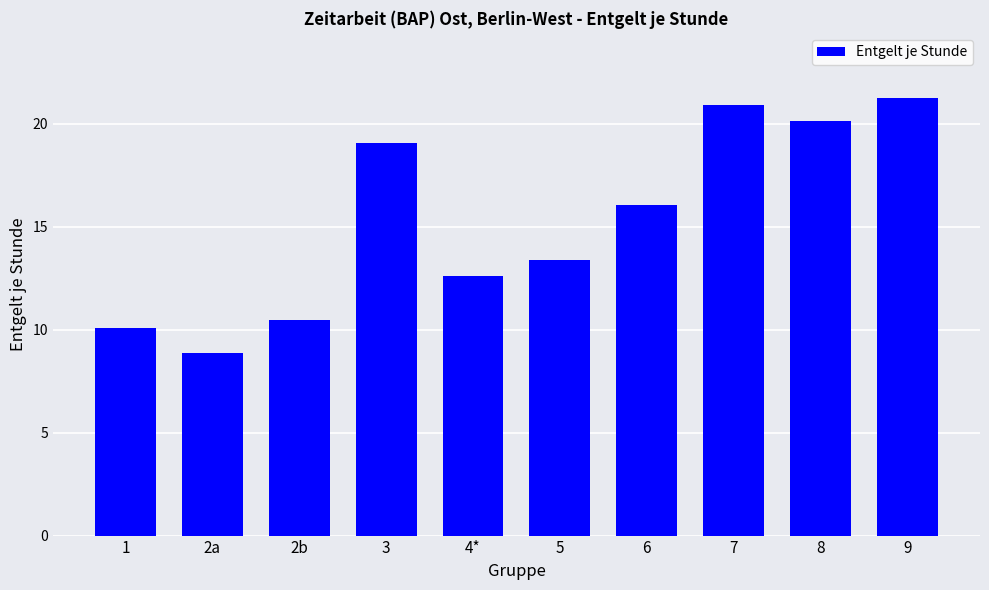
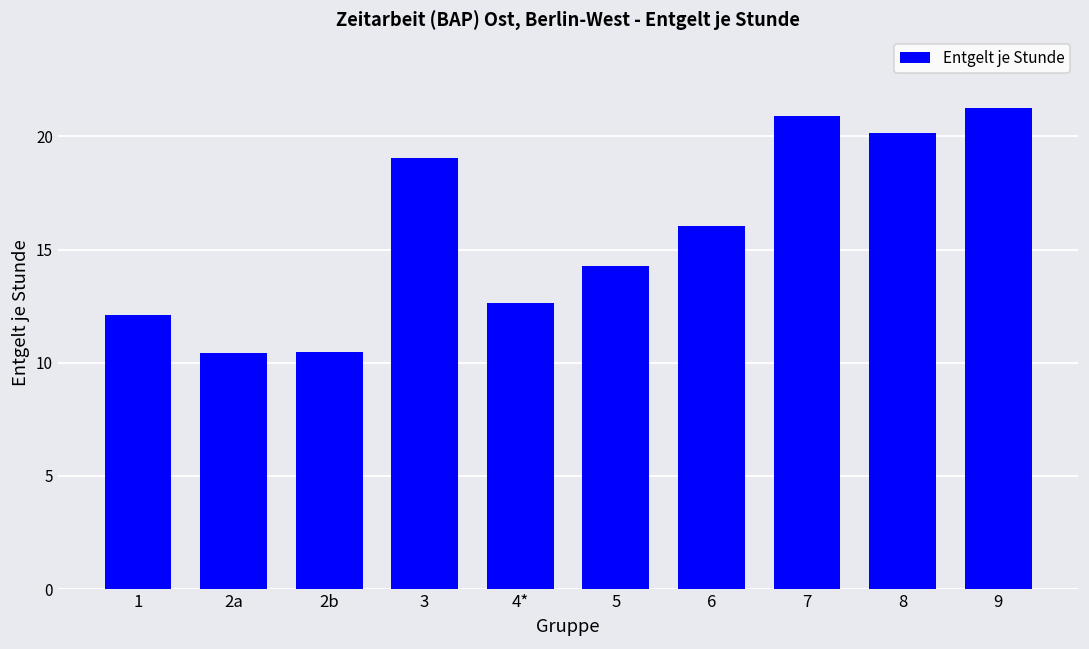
  {
-   "1": 10.1,
-   "2a": 8.9,
+   "1": 12.1,
+   "2a": 10.4,
    "2b": 10.5,
    "3": 19.1,
    "4*": 12.6,
-   "5": 13.4,
+   "5": 14.3,
    "6": 16.0,
    "7": 20.9,
    "8": 20.1,
    "9": 21.2
  }
